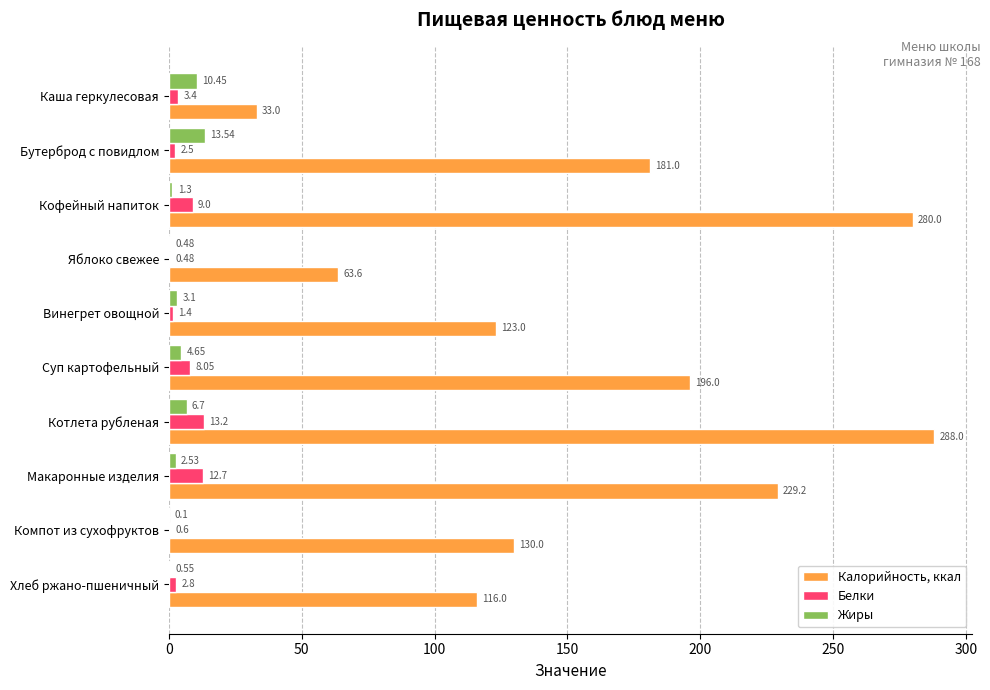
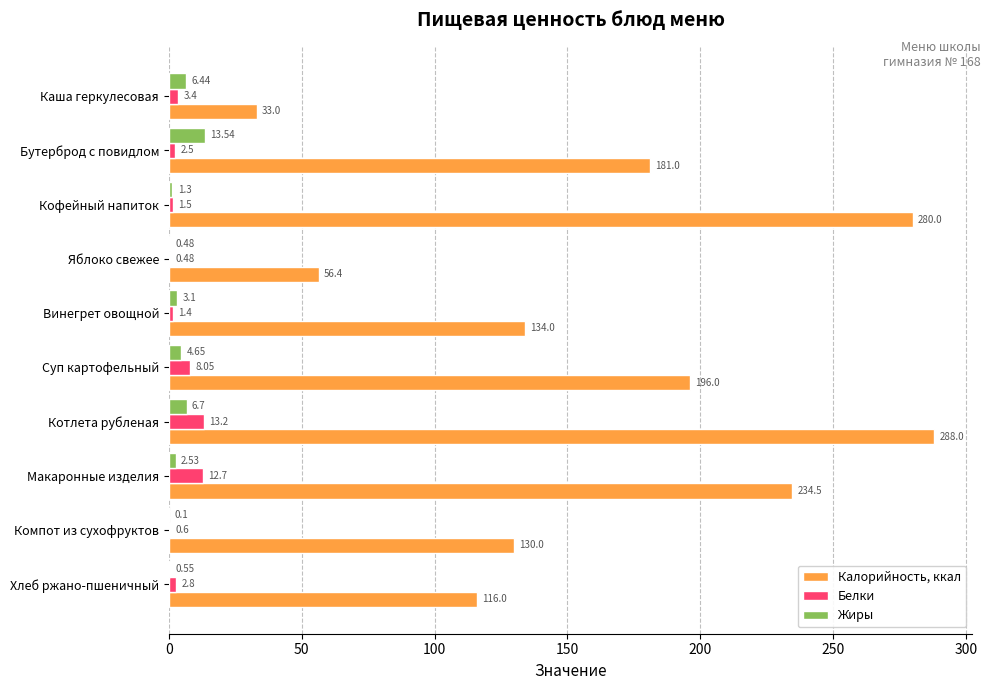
  {
    "Калорийность, ккал": {
      "Каша геркулесовая": 33.0,
      "Бутерброд с повидлом": 181.0,
      "Кофейный напиток": 280.0,
-     "Яблоко свежее": 63.6,
-     "Винегрет овощной": 123.0,
+     "Яблоко свежее": 56.4,
+     "Винегрет овощной": 134.0,
      "Суп картофельный": 196.0,
      "Котлета рубленая": 288.0,
-     "Макаронные изделия": 229.2,
+     "Макаронные изделия": 234.5,
      "Компот из сухофруктов": 130.0,
      "Хлеб ржано-пшеничный": 116.0
    },
    "Белки": {
      "Каша геркулесовая": 3.4,
      "Бутерброд с повидлом": 2.5,
-     "Кофейный напиток": 9.0,
+     "Кофейный напиток": 1.5,
      "Яблоко свежее": 0.48,
      "Винегрет овощной": 1.4,
      "Суп картофельный": 8.05,
      "Котлета рубленая": 13.2,
      "Макаронные изделия": 12.7,
      "Компот из сухофруктов": 0.6,
      "Хлеб ржано-пшеничный": 2.8
    },
    "Жиры": {
-     "Каша геркулесовая": 10.45,
+     "Каша геркулесовая": 6.44,
      "Бутерброд с повидлом": 13.54,
      "Кофейный напиток": 1.3,
      "Яблоко свежее": 0.48,
      "Винегрет овощной": 3.1,
      "Суп картофельный": 4.65,
      "Котлета рубленая": 6.7,
      "Макаронные изделия": 2.53,
      "Компот из сухофруктов": 0.1,
      "Хлеб ржано-пшеничный": 0.55
    }
  }
